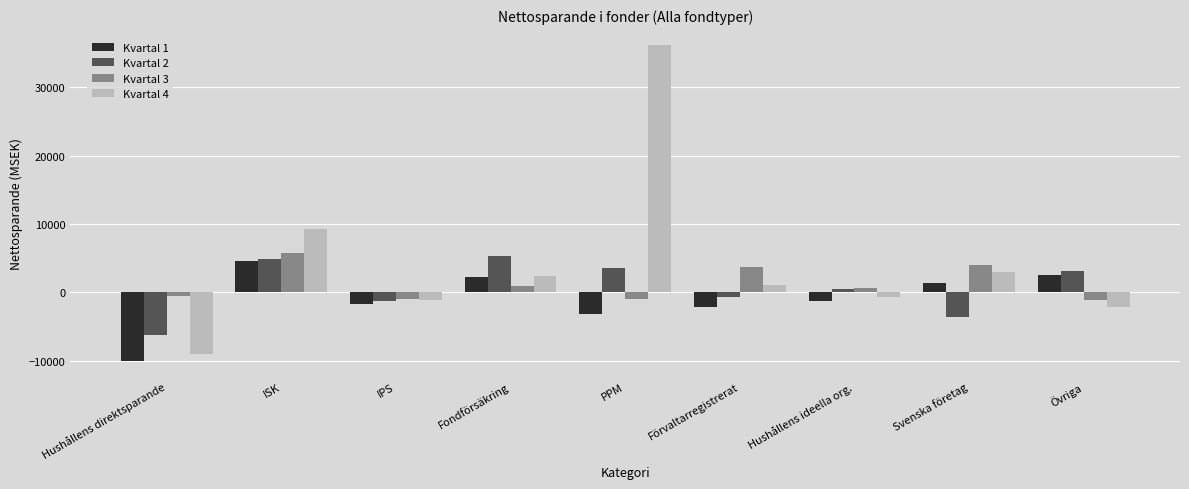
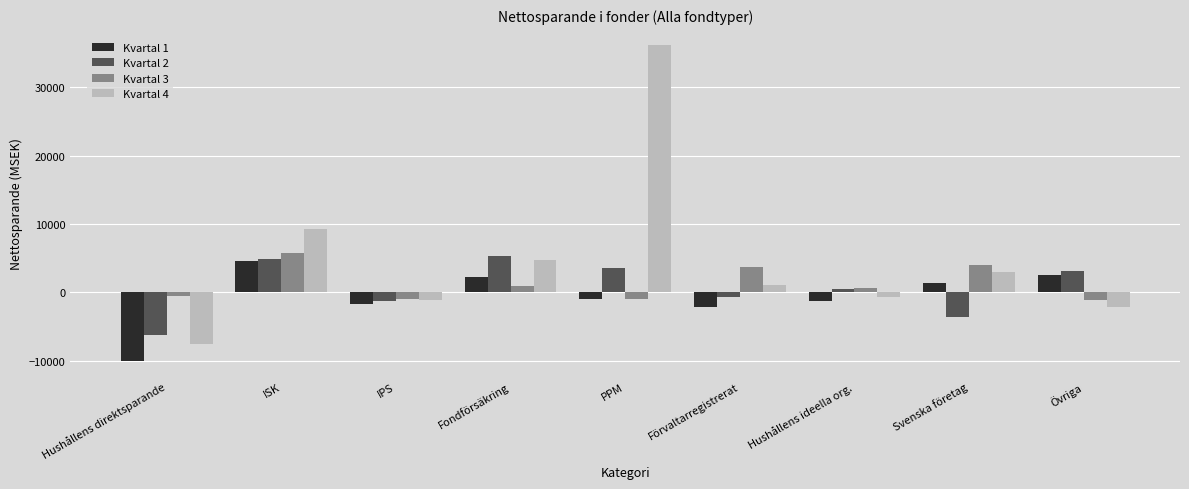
  {
    "Kvartal 1": {
      "Hushållens direktsparande": -10000,
      "ISK": 5000,
      "IPS": -2000,
      "Fondförsäkring": 2000,
-     "PPM": -3000,
+     "PPM": -1000,
      "Förvaltarregistrerat": -2000,
      "Hushållens ideella org.": -1000,
      "Svenska företag": 1000,
      "Övriga": 3000
    },
    "Kvartal 2": {
      "Hushållens direktsparande": -6000,
      "ISK": 5000,
      "IPS": -1000,
      "Fondförsäkring": 5000,
      "PPM": 4000,
      "Förvaltarregistrerat": -1000,
      "Hushållens ideella org.": 1000,
      "Svenska företag": -4000,
      "Övriga": 3000
    },
    "Kvartal 3": {
      "Hushållens direktsparande": -1000,
      "ISK": 6000,
      "IPS": -1000,
      "Fondförsäkring": 1000,
      "PPM": -1000,
      "Förvaltarregistrerat": 4000,
      "Hushållens ideella org.": 1000,
      "Svenska företag": 4000,
      "Övriga": -1000
    },
    "Kvartal 4": {
-     "Hushållens direktsparande": -9000,
+     "Hushållens direktsparande": -8000,
      "ISK": 9000,
      "IPS": -1000,
-     "Fondförsäkring": 2000,
+     "Fondförsäkring": 5000,
      "PPM": 36000,
      "Förvaltarregistrerat": 1000,
      "Hushållens ideella org.": -1000,
      "Svenska företag": 3000,
      "Övriga": -2000
    }
  }
